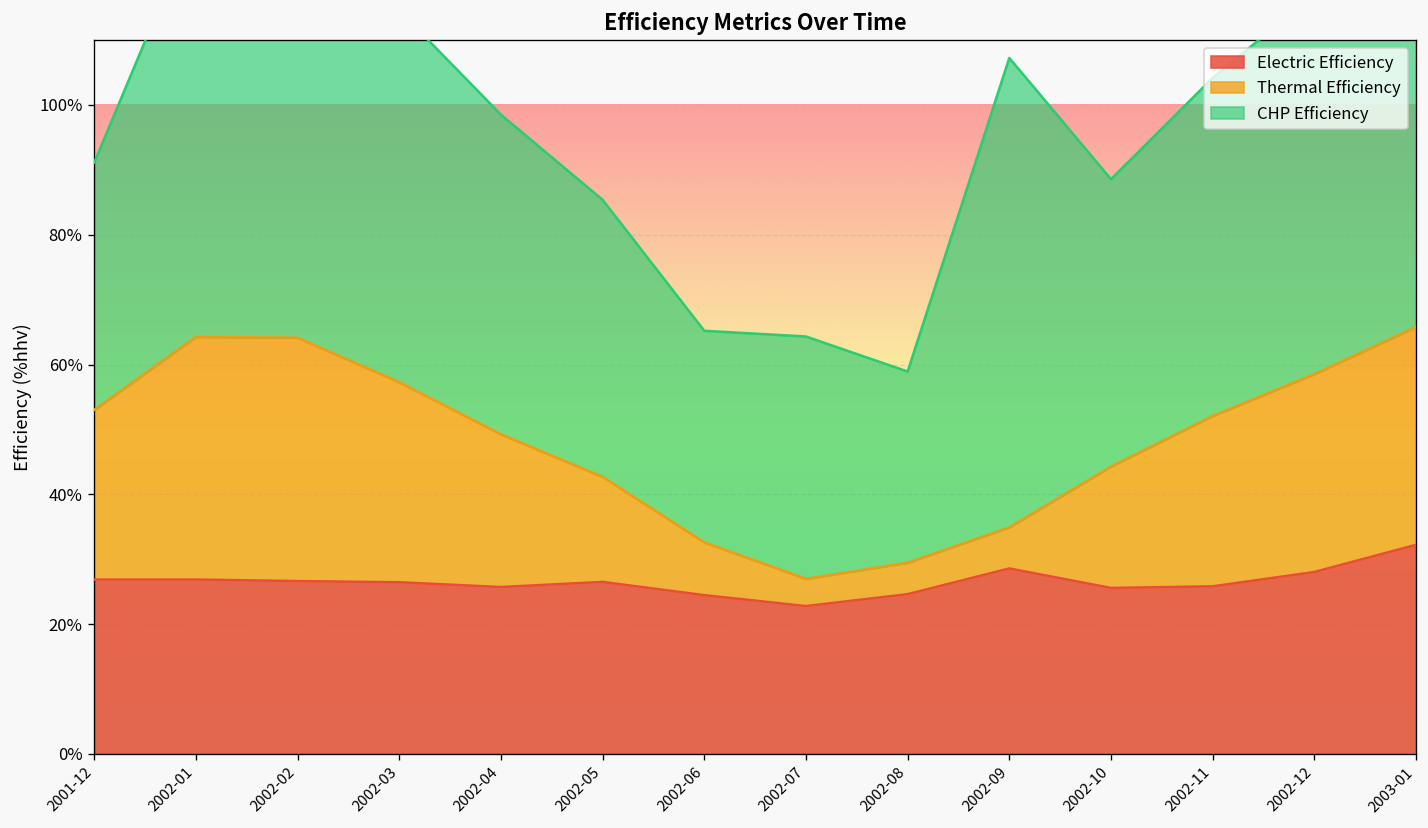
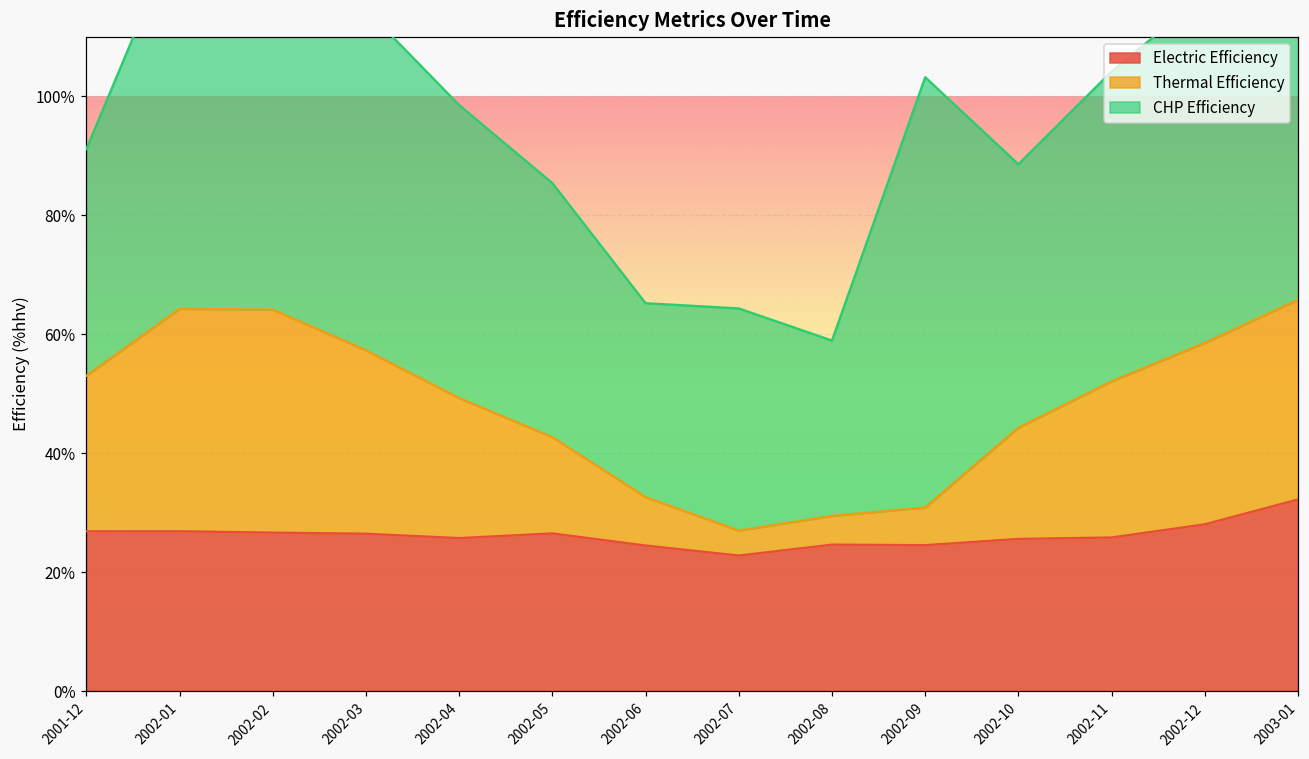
  {
    "Electric Efficiency": {
      "2001-12": "27%",
      "2002-01": "27%",
      "2002-02": "27%",
      "2002-03": "26%",
      "2002-04": "26%",
      "2002-05": "27%",
      "2002-06": "24%",
      "2002-07": "23%",
      "2002-08": "25%",
-     "2002-09": "29%",
+     "2002-09": "25%",
      "2002-10": "26%",
      "2002-11": "26%",
      "2002-12": "28%",
      "2003-01": "32%"
    },
    "Thermal Efficiency": {
      "2001-12": "26%",
      "2002-01": "37%",
      "2002-02": "37%",
      "2002-03": "31%",
      "2002-04": "24%",
      "2002-05": "16%",
      "2002-06": "8%",
      "2002-07": "4%",
      "2002-08": "5%",
      "2002-09": "6%",
      "2002-10": "19%",
      "2002-11": "26%",
      "2002-12": "30%",
      "2003-01": "34%"
    },
    "CHP Efficiency": {
      "2001-12": "38%",
      "2002-04": "49%",
      "2002-05": "43%",
      "2002-06": "33%",
      "2002-07": "37%",
      "2002-08": "29%",
      "2002-09": "72%",
      "2002-10": "44%"
    }
  }
